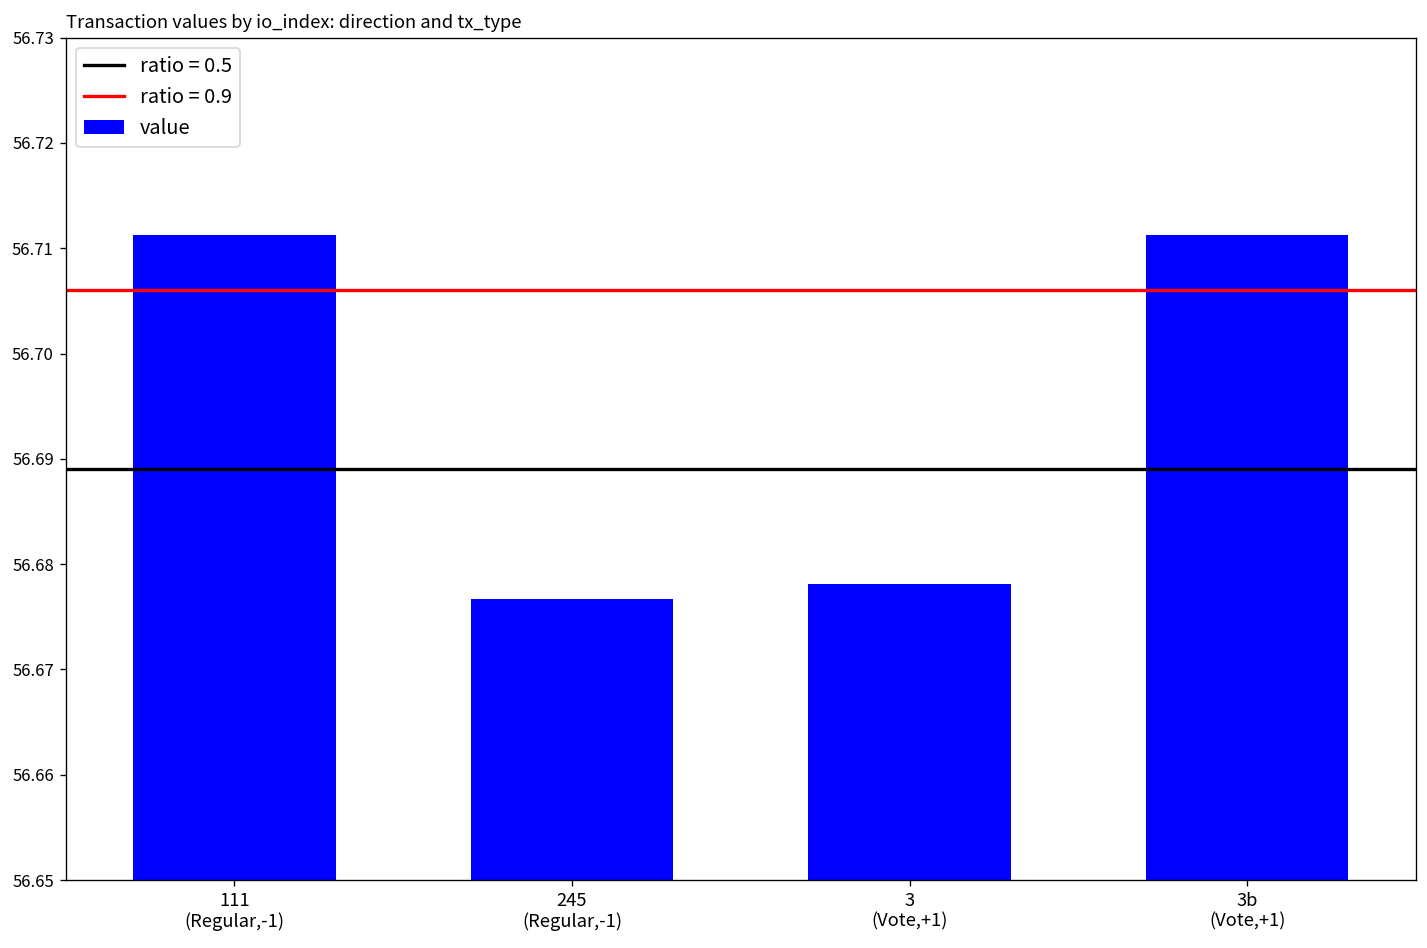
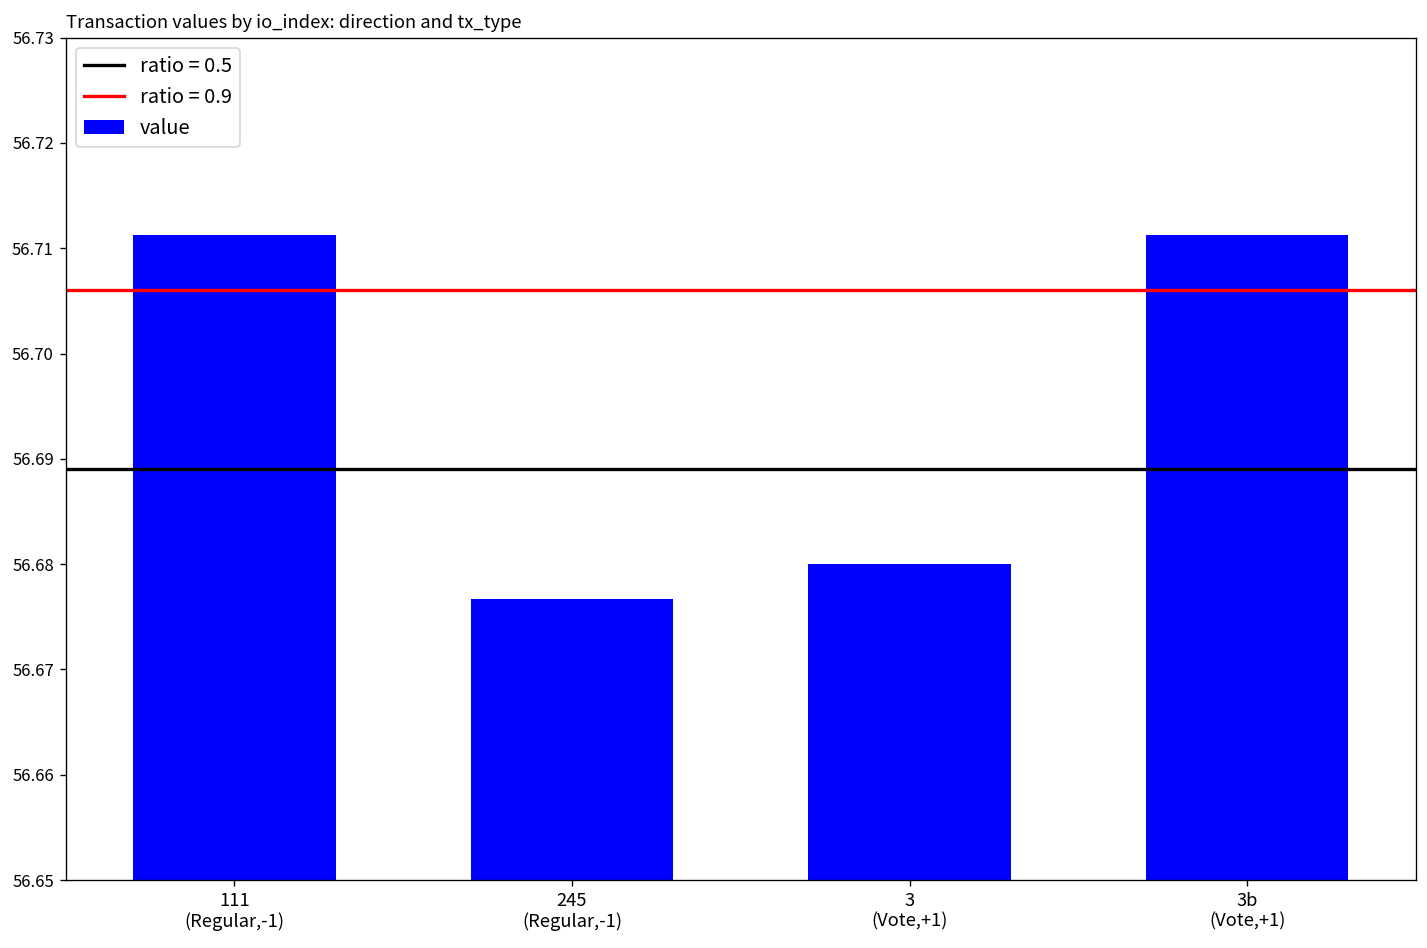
  {
    "111 (Regular,-1)": 56.711,
    "245 (Regular,-1)": 56.677,
-   "3 (Vote,+1)": 56.678,
+   "3 (Vote,+1)": 56.680,
    "3b (Vote,+1)": 56.711
  }
